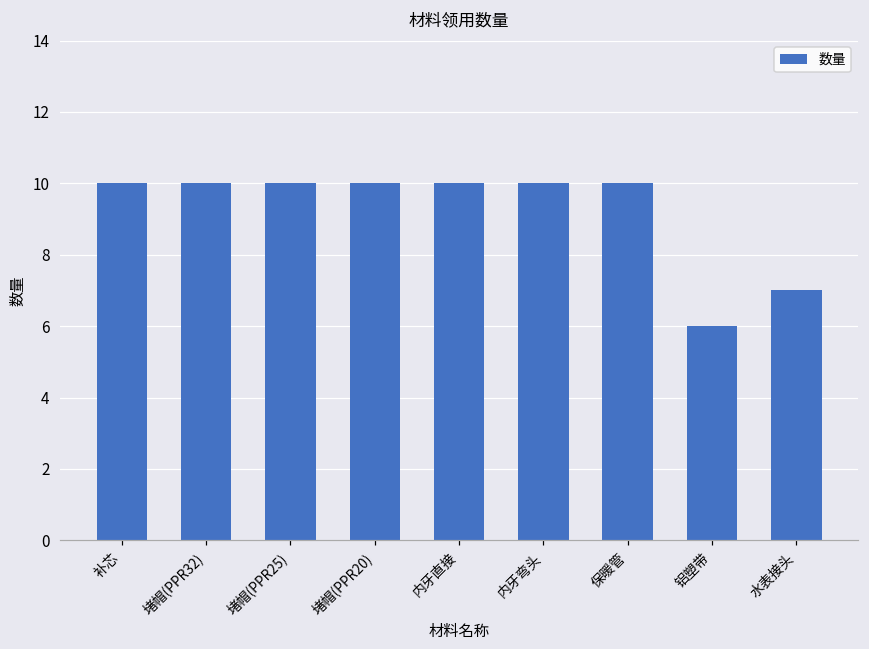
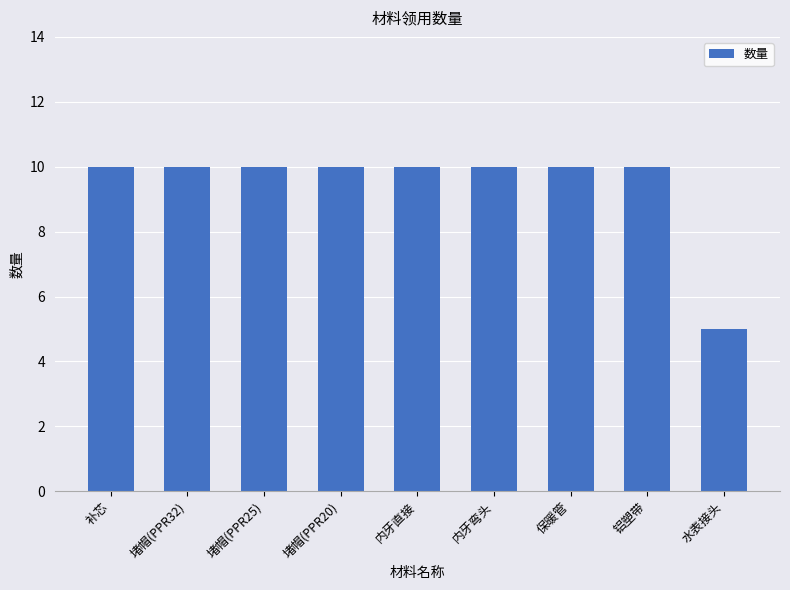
  {
    "补芯": 10,
    "堵帽(PPR32)": 10,
    "堵帽(PPR25)": 10,
    "堵帽(PPR20)": 10,
    "内牙直接": 10,
    "内牙弯头": 10,
    "保暖管": 10,
-   "铝塑带": 6,
-   "水表接头": 7
+   "铝塑带": 10,
+   "水表接头": 5
  }
